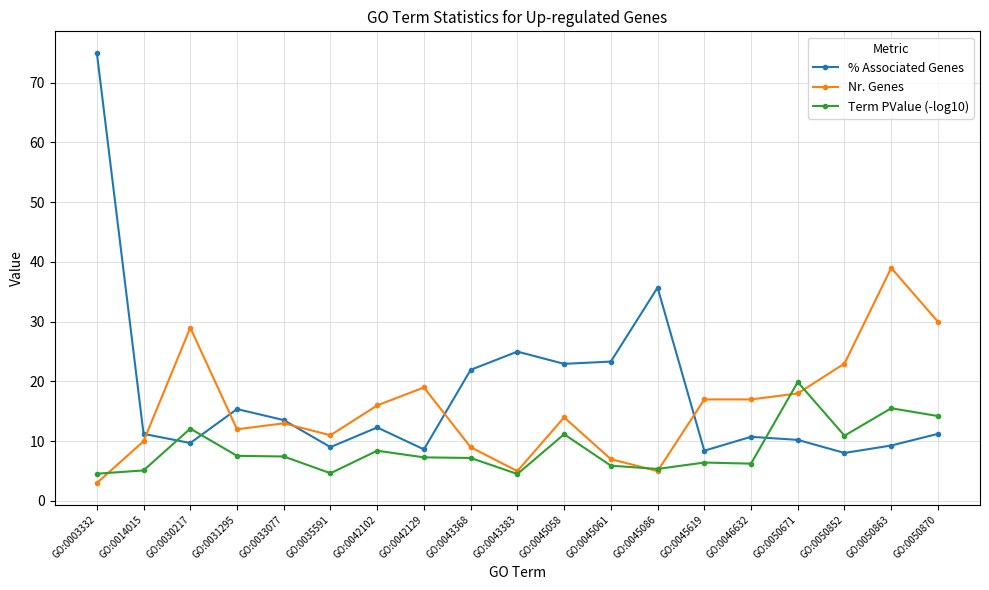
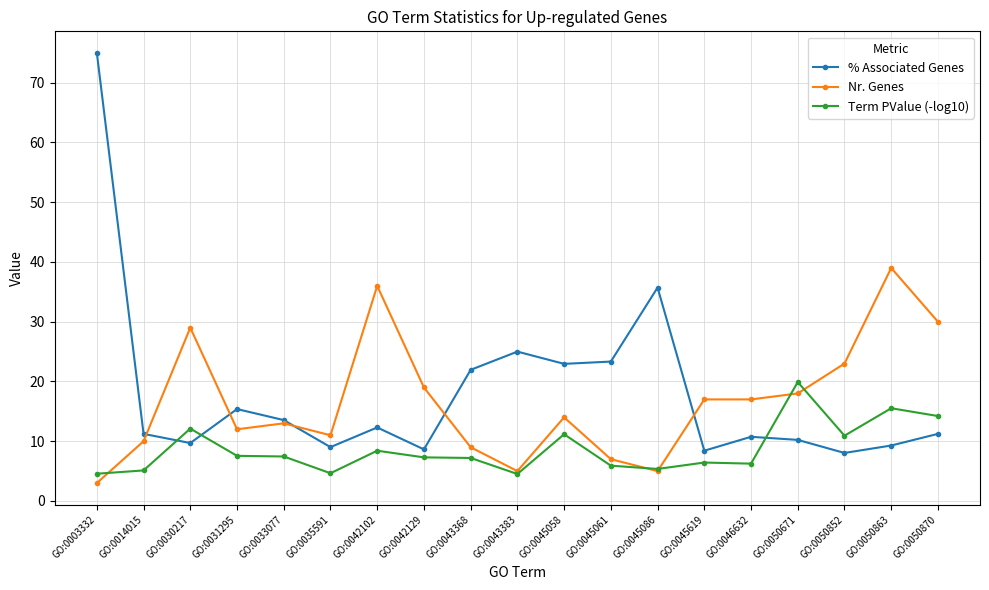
  {
    "% Associated Genes": {
      "GO:0003332": 75,
      "GO:0014015": 11,
      "GO:0030217": 10,
      "GO:0031295": 15,
      "GO:0033077": 14,
      "GO:0035591": 9,
      "GO:0042102": 12,
      "GO:0042129": 9,
      "GO:0043368": 22,
      "GO:0043383": 25,
      "GO:0045058": 23,
      "GO:0045061": 23,
      "GO:0045086": 36,
      "GO:0045619": 8,
      "GO:0046632": 11,
      "GO:0050671": 10,
      "GO:0050852": 8,
      "GO:0050863": 9,
      "GO:0050870": 11
    },
    "Nr. Genes": {
      "GO:0003332": 3,
      "GO:0014015": 10,
      "GO:0030217": 29,
      "GO:0031295": 12,
      "GO:0033077": 13,
      "GO:0035591": 11,
-     "GO:0042102": 16,
+     "GO:0042102": 36,
      "GO:0042129": 19,
      "GO:0043368": 9,
      "GO:0043383": 5,
      "GO:0045058": 14,
      "GO:0045061": 7,
      "GO:0045619": 17,
      "GO:0046632": 17,
      "GO:0050671": 18,
      "GO:0050852": 23,
      "GO:0050863": 39,
      "GO:0050870": 30
    },
    "Term PValue (-log10)": {
      "GO:0003332": 5,
      "GO:0014015": 5,
      "GO:0030217": 12,
      "GO:0031295": 8,
      "GO:0033077": 7,
      "GO:0035591": 5,
      "GO:0042102": 8,
      "GO:0042129": 7,
      "GO:0043368": 7,
      "GO:0043383": 5,
      "GO:0045058": 11,
      "GO:0045061": 6,
      "GO:0045619": 6,
      "GO:0046632": 6,
      "GO:0050671": 20,
      "GO:0050852": 11,
      "GO:0050863": 16,
      "GO:0050870": 14
    }
  }
